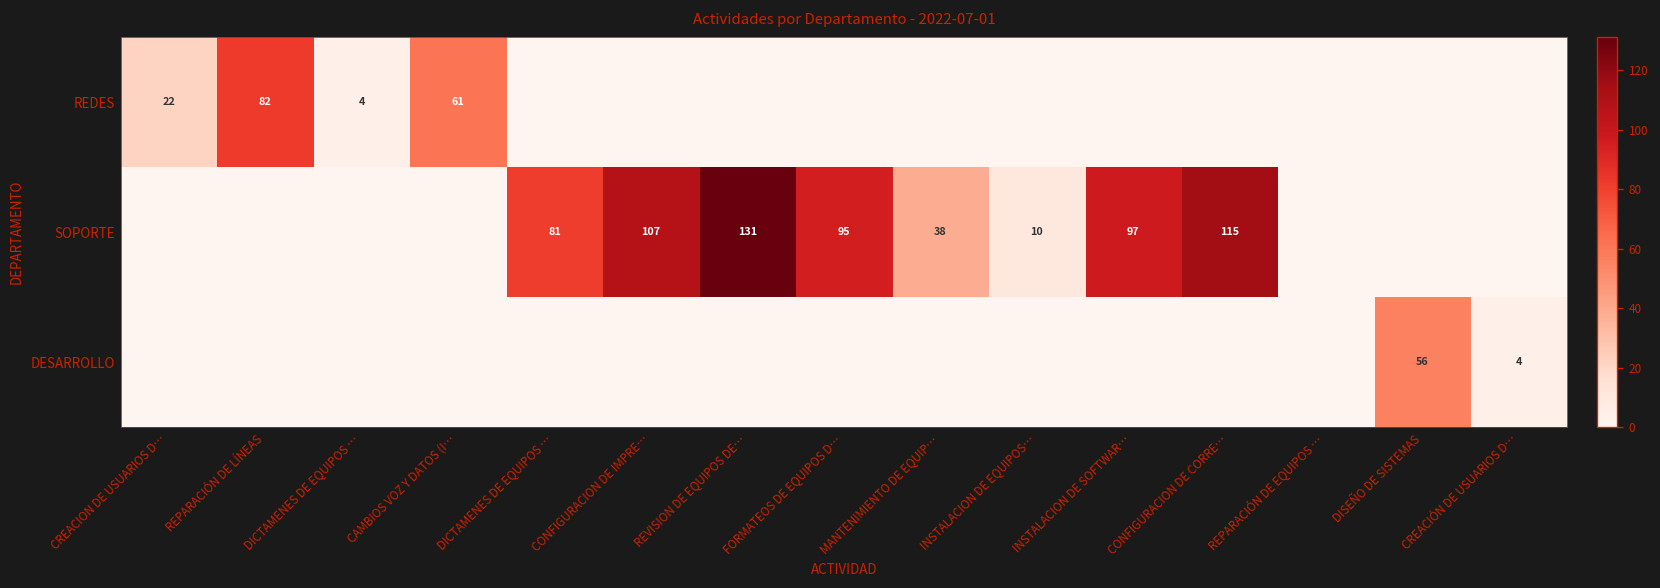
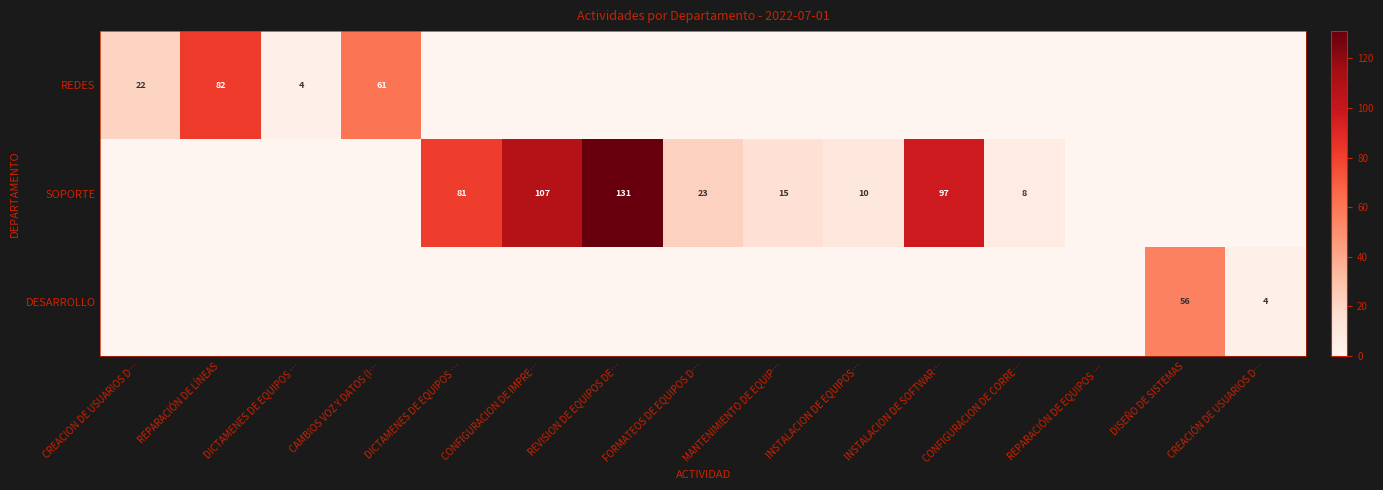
  {
    "REDES": {
      "CREACION DE USUARIOS D…": 22,
      "REPARACIÓN DE LÍNEAS": 82,
      "CAMBIOS VOZ Y DATOS (I…": 61
    },
    "SOPORTE": {
      "CONFIGURACION DE IMPRE…": 107,
      "REVISION DE EQUIPOS DE…": 131,
-     "FORMATEOS DE EQUIPOS D…": 95,
-     "MANTENIMIENTO DE EQUIP…": 38,
+     "FORMATEOS DE EQUIPOS D…": 23,
+     "MANTENIMIENTO DE EQUIP…": 15,
      "INSTALACION DE EQUIPOS…": 10,
      "INSTALACION DE SOFTWAR…": 97,
-     "CONFIGURACION DE CORRE…": 115
+     "CONFIGURACION DE CORRE…": 8
    },
    "DESARROLLO": {
      "DISEÑO DE SISTEMAS": 56,
      "CREACIÓN DE USUARIOS D…": 4
    }
  }
